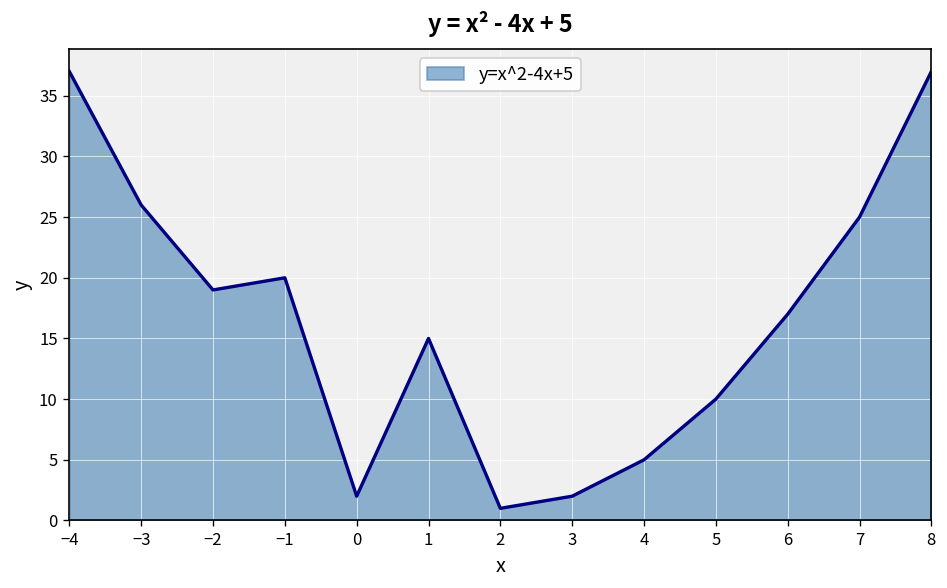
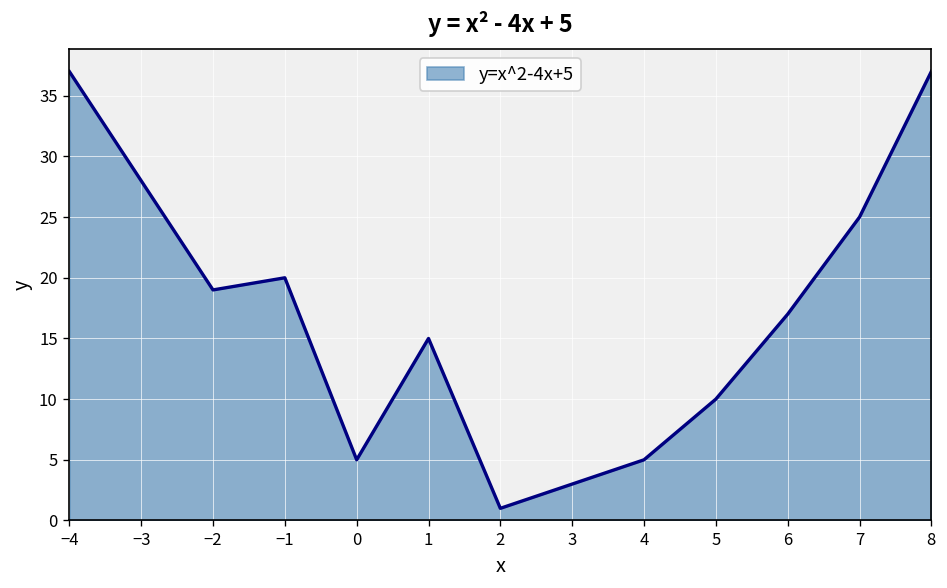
  {
    "−4": 37,
-   "−3": 26,
+   "−3": 28,
    "−2": 19,
    "−1": 20,
-   "0": 2,
+   "0": 5,
    "1": 15,
    "2": 1,
-   "3": 2,
+   "3": 3,
    "4": 5,
    "5": 10,
    "6": 17,
    "7": 25,
    "8": 37
  }
